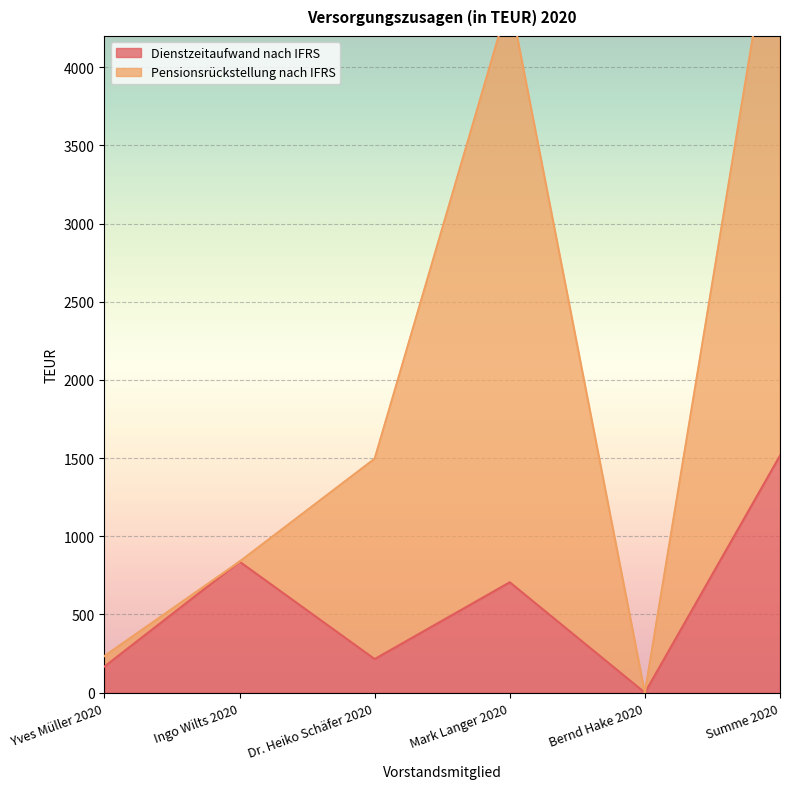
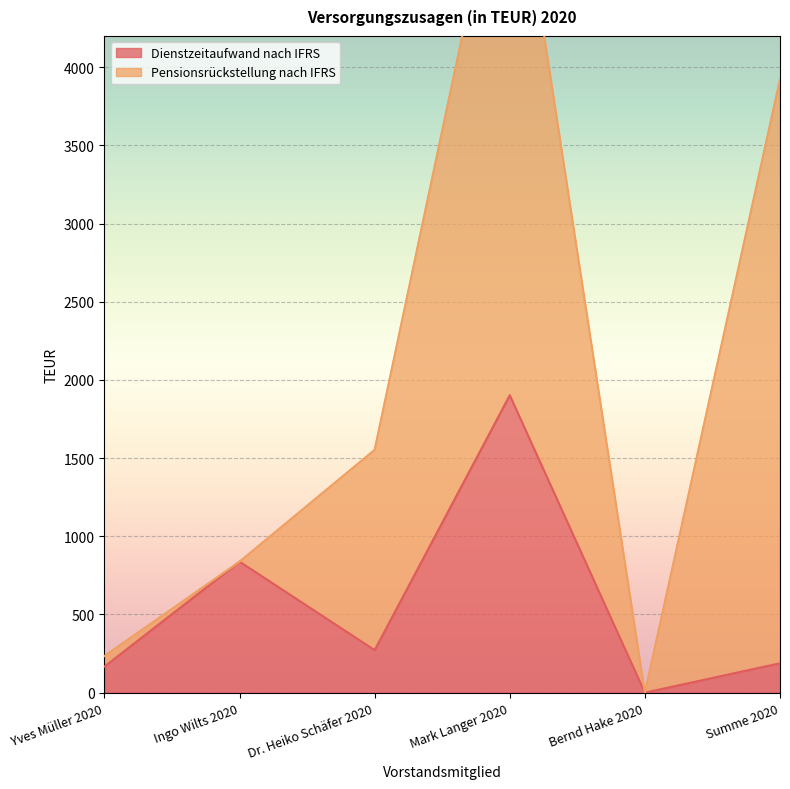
  {
    "Dienstzeitaufwand nach IFRS": {
      "Yves Müller 2020": 170,
-     "Dr. Heiko Schäfer 2020": 220,
-     "Mark Langer 2020": 710,
-     "Summe 2020": 1520
+     "Dr. Heiko Schäfer 2020": 270,
+     "Mark Langer 2020": 1900,
+     "Summe 2020": 190
    },
    "Pensionsrückstellung nach IFRS": {
      "Yves Müller 2020": 70,
      "Dr. Heiko Schäfer 2020": 1280
    }
  }
